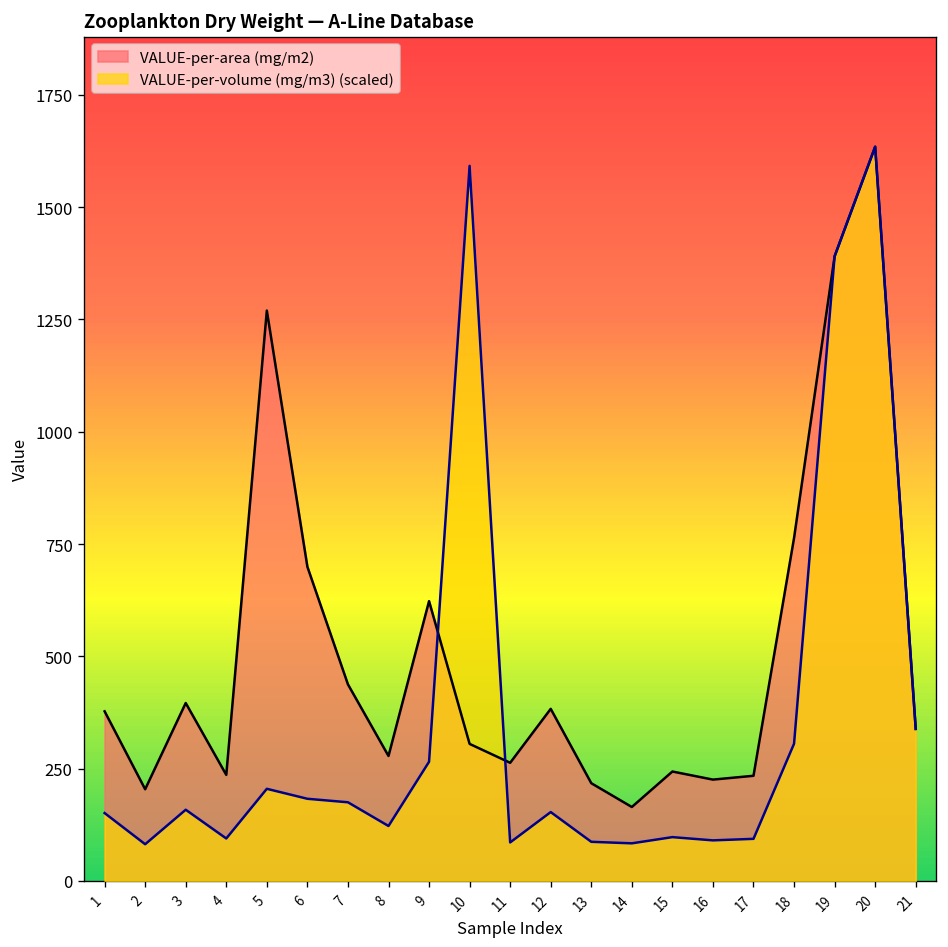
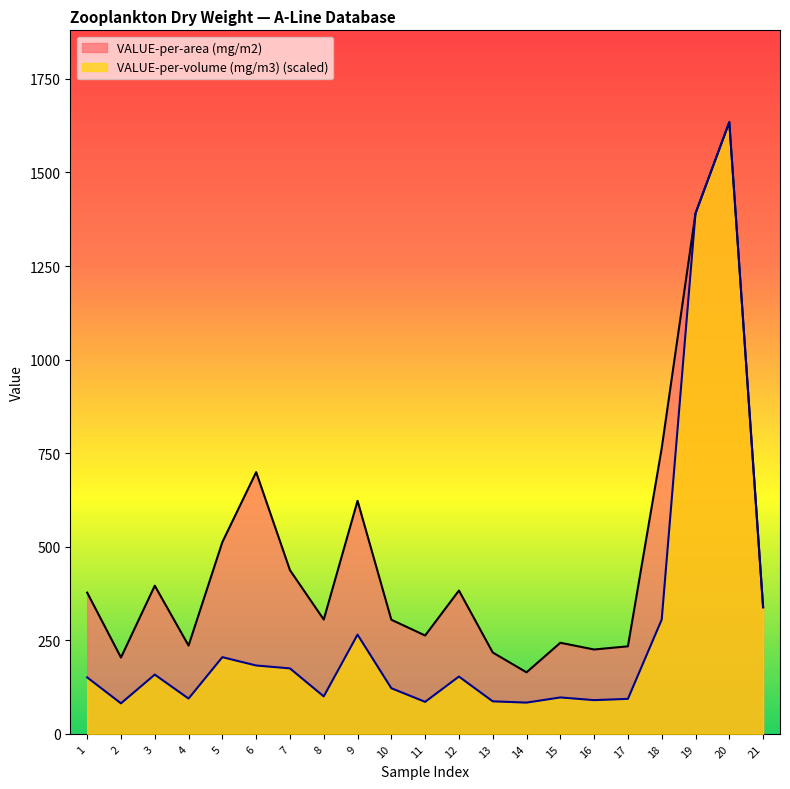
  {
    "VALUE-per-area (mg/m2)": {
      "1": 380,
      "2": 200,
      "3": 400,
      "4": 240,
-     "5": 1270,
+     "5": 510,
      "6": 700,
      "7": 440,
-     "8": 280,
+     "8": 310,
      "9": 620,
      "10": 310,
      "11": 260,
      "12": 380,
      "13": 220,
      "14": 160,
      "15": 240,
      "16": 230,
      "17": 230,
      "18": 760
    },
    "VALUE-per-volume (mg/m3) (scaled)": {
      "1": 150,
      "2": 80,
      "3": 160,
      "4": 90,
      "5": 200,
      "6": 180,
      "7": 170,
-     "8": 120,
+     "8": 100,
      "9": 270,
-     "10": 1590,
+     "10": 120,
      "11": 90,
      "12": 150,
      "13": 90,
      "14": 80,
      "15": 100,
      "16": 90,
      "17": 90,
      "18": 310
    }
  }
